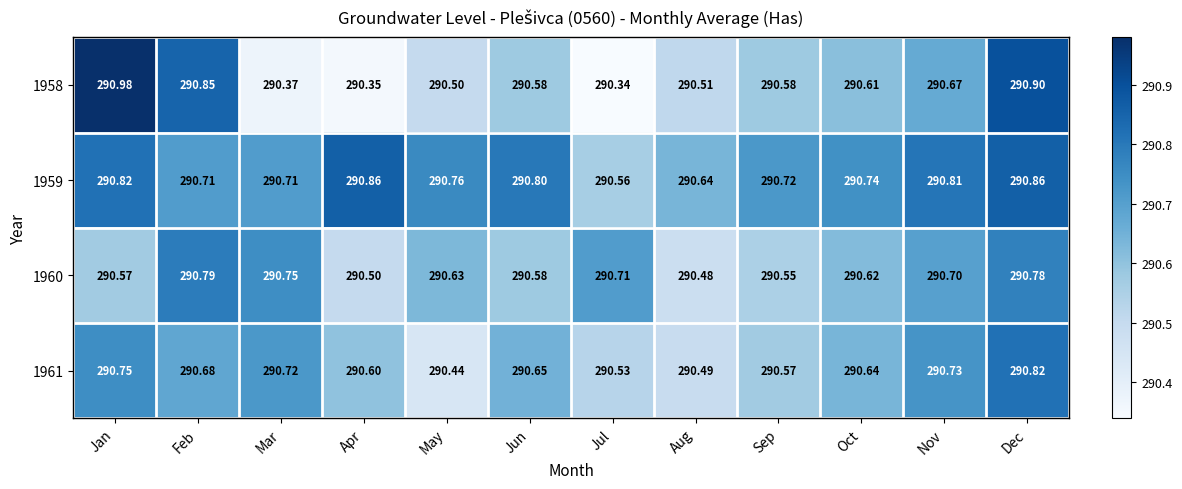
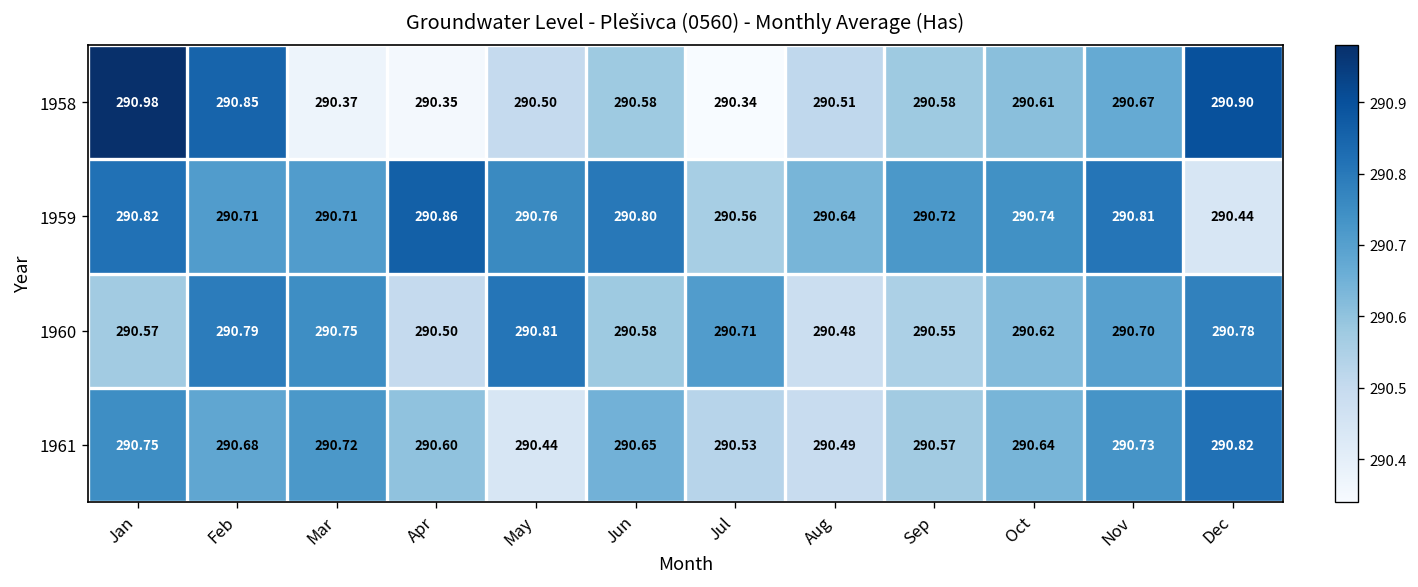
  {
    "1958": {
      "Jan": 290.98,
      "Feb": 290.85,
      "Mar": 290.37,
      "Apr": 290.35,
      "May": 290.50,
      "Jun": 290.58,
      "Jul": 290.34,
      "Aug": 290.51,
      "Sep": 290.58,
      "Oct": 290.61,
      "Nov": 290.67,
      "Dec": 290.90
    },
    "1959": {
      "Jan": 290.82,
      "Feb": 290.71,
      "Mar": 290.71,
      "Apr": 290.86,
      "May": 290.76,
      "Jun": 290.80,
      "Jul": 290.56,
      "Aug": 290.64,
      "Sep": 290.72,
      "Oct": 290.74,
      "Nov": 290.81,
-     "Dec": 290.86
+     "Dec": 290.44
    },
    "1960": {
      "Jan": 290.57,
      "Feb": 290.79,
      "Mar": 290.75,
      "Apr": 290.50,
-     "May": 290.63,
+     "May": 290.81,
      "Jun": 290.58,
      "Jul": 290.71,
      "Aug": 290.48,
      "Sep": 290.55,
      "Oct": 290.62,
      "Nov": 290.70,
      "Dec": 290.78
    },
    "1961": {
      "Jan": 290.75,
      "Feb": 290.68,
      "Mar": 290.72,
      "Apr": 290.60,
      "May": 290.44,
      "Jun": 290.65,
      "Jul": 290.53,
      "Aug": 290.49,
      "Sep": 290.57,
      "Oct": 290.64,
      "Nov": 290.73,
      "Dec": 290.82
    }
  }
